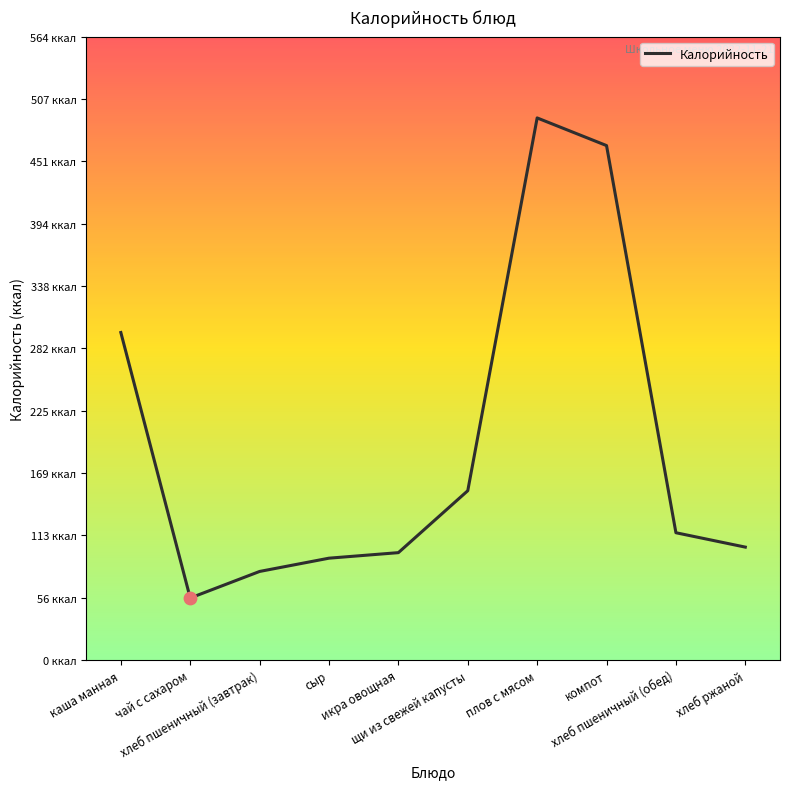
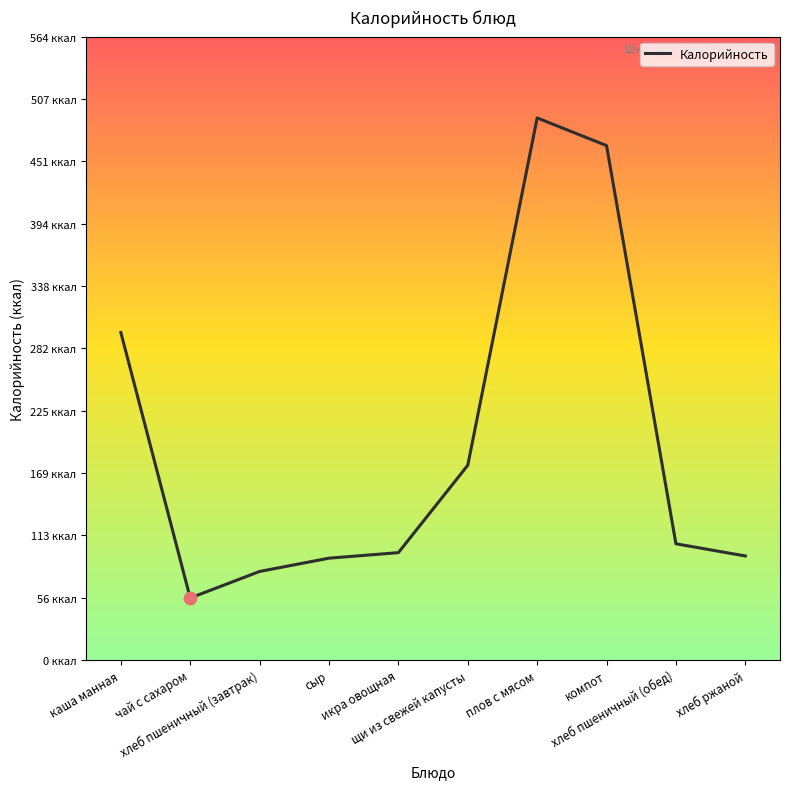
  {
    "Калорийность": {
      "каша манная": "296 ккал",
      "хлеб пшеничный (завтрак)": "80 ккал",
      "сыр": "92 ккал",
      "икра овощная": "97 ккал",
-     "щи из свежей капусты": "153 ккал",
+     "щи из свежей капусты": "176 ккал",
      "плов с мясом": "490 ккал",
      "компот": "465 ккал",
-     "хлеб пшеничный (обед)": "115 ккал",
-     "хлеб ржаной": "102 ккал"
+     "хлеб пшеничный (обед)": "105 ккал",
+     "хлеб ржаной": "94 ккал"
    }
  }
